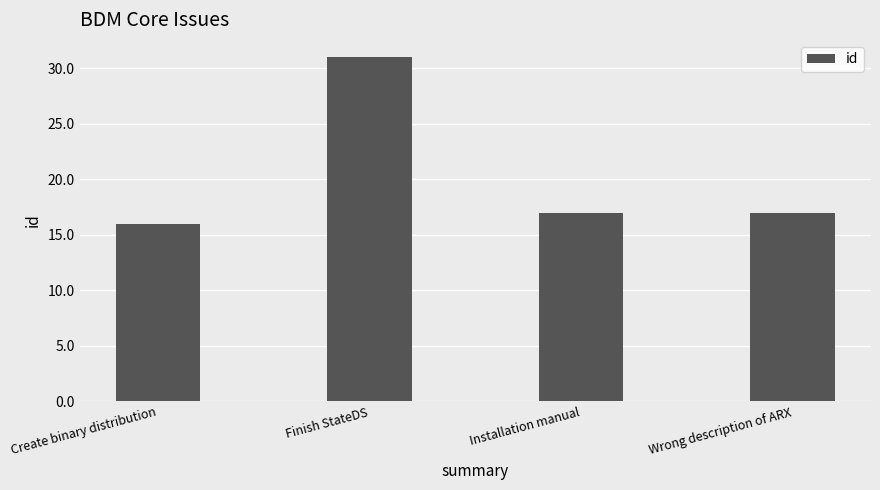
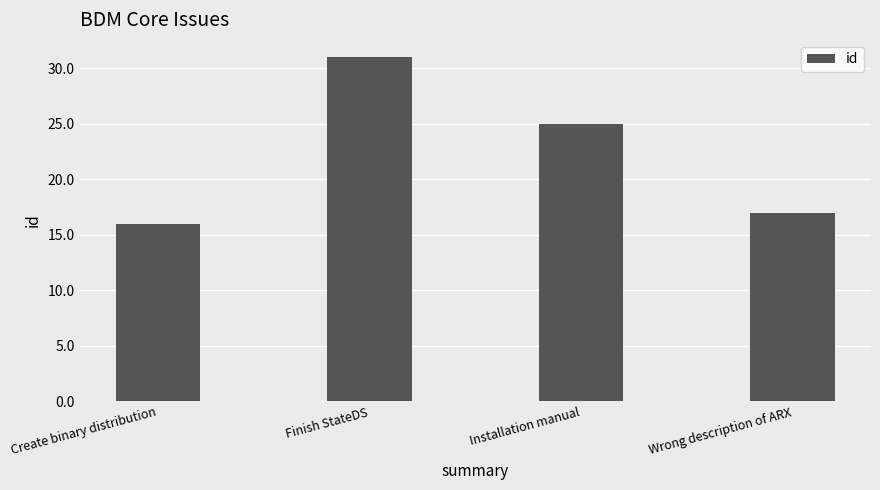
  {
    "Create binary distribution": 16,
    "Finish StateDS": 31,
-   "Installation manual": 17,
+   "Installation manual": 25,
    "Wrong description of ARX": 17
  }
